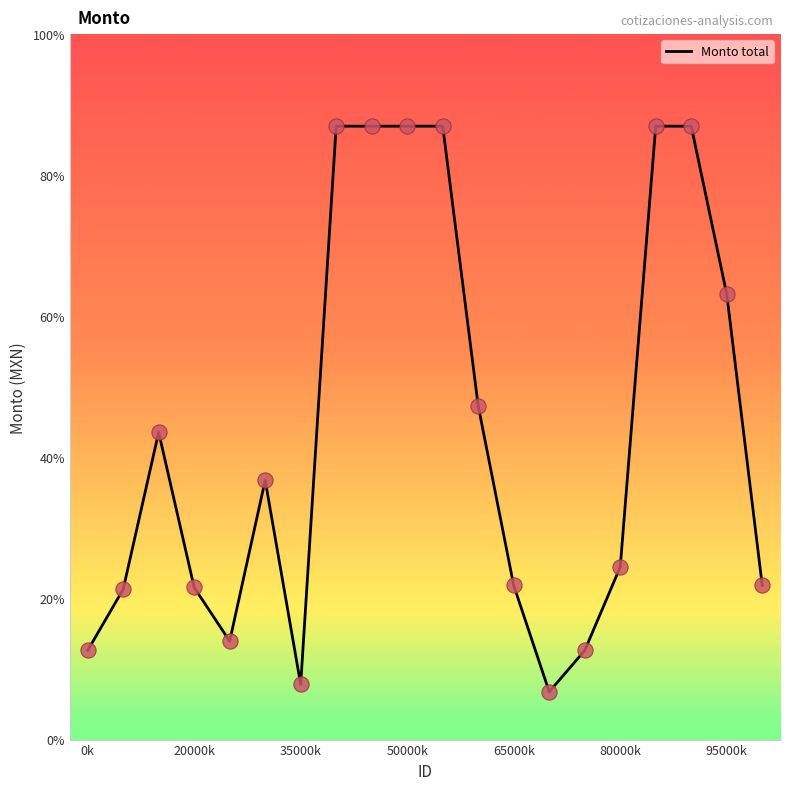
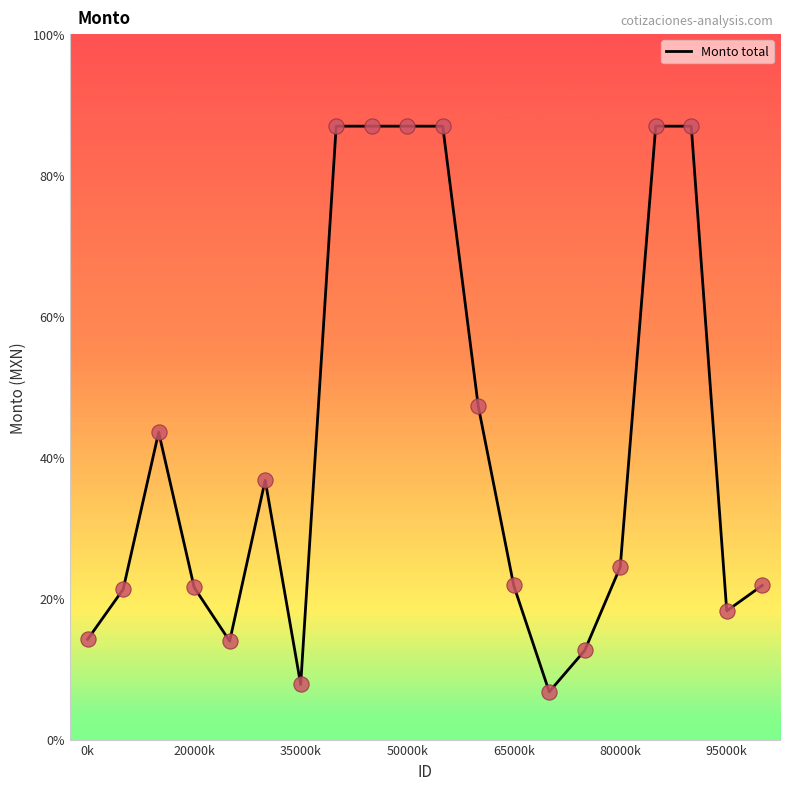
  {
-   "0k": "13%",
+   "0k": "14%",
    "20000k": "22%",
    "35000k": "8%",
    "50000k": "87%",
    "65000k": "22%",
    "80000k": "24%",
-   "95000k": "63%"
+   "95000k": "18%"
  }
